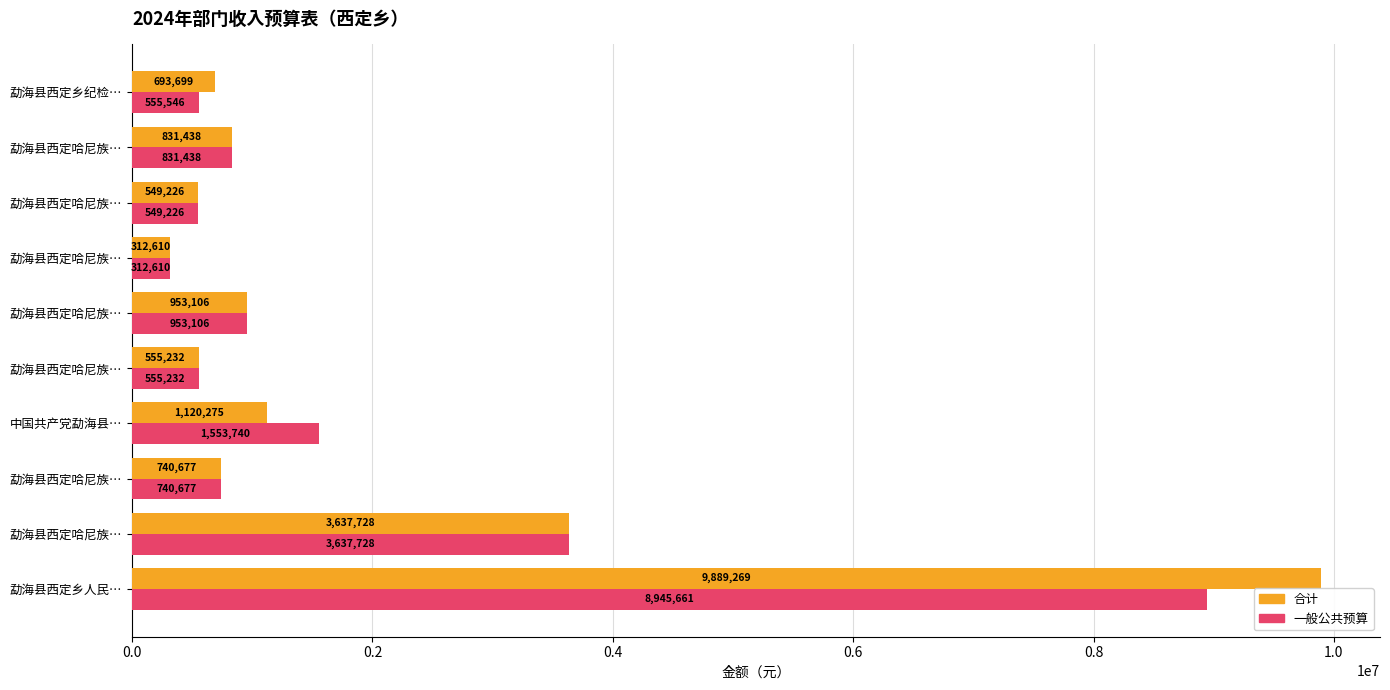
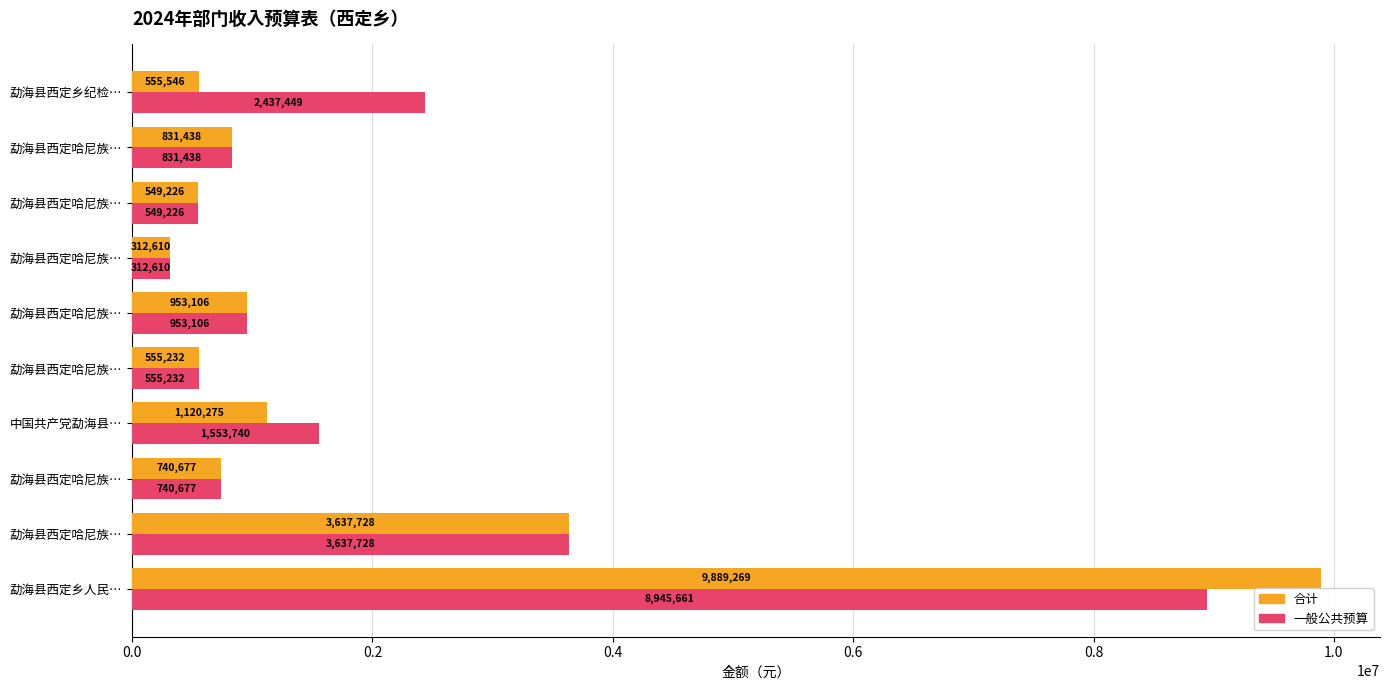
  {
    "合计": {
-     "勐海县西定乡纪检…": "693,699",
+     "勐海县西定乡纪检…": "555,546",
      "中国共产党勐海县…": "1,120,275",
      "勐海县西定乡人民…": "9,889,269"
    },
    "一般公共预算": {
-     "勐海县西定乡纪检…": "555,546",
+     "勐海县西定乡纪检…": "2,437,449",
      "中国共产党勐海县…": "1,553,740",
      "勐海县西定乡人民…": "8,945,661"
    }
  }
